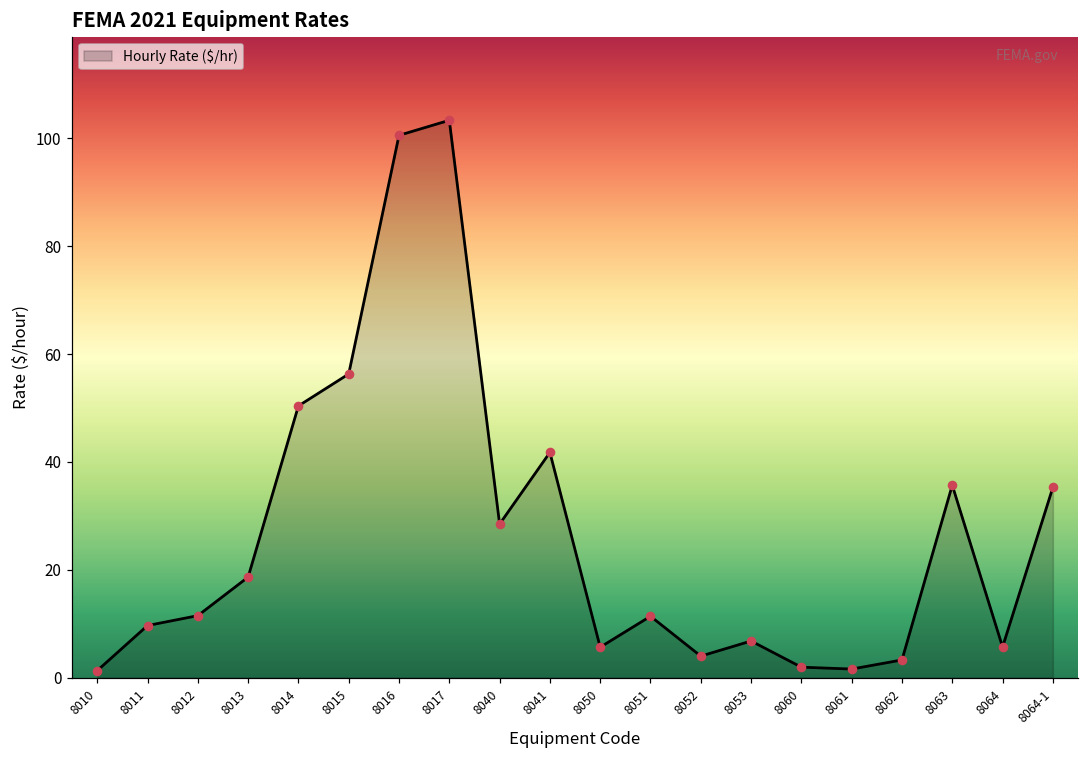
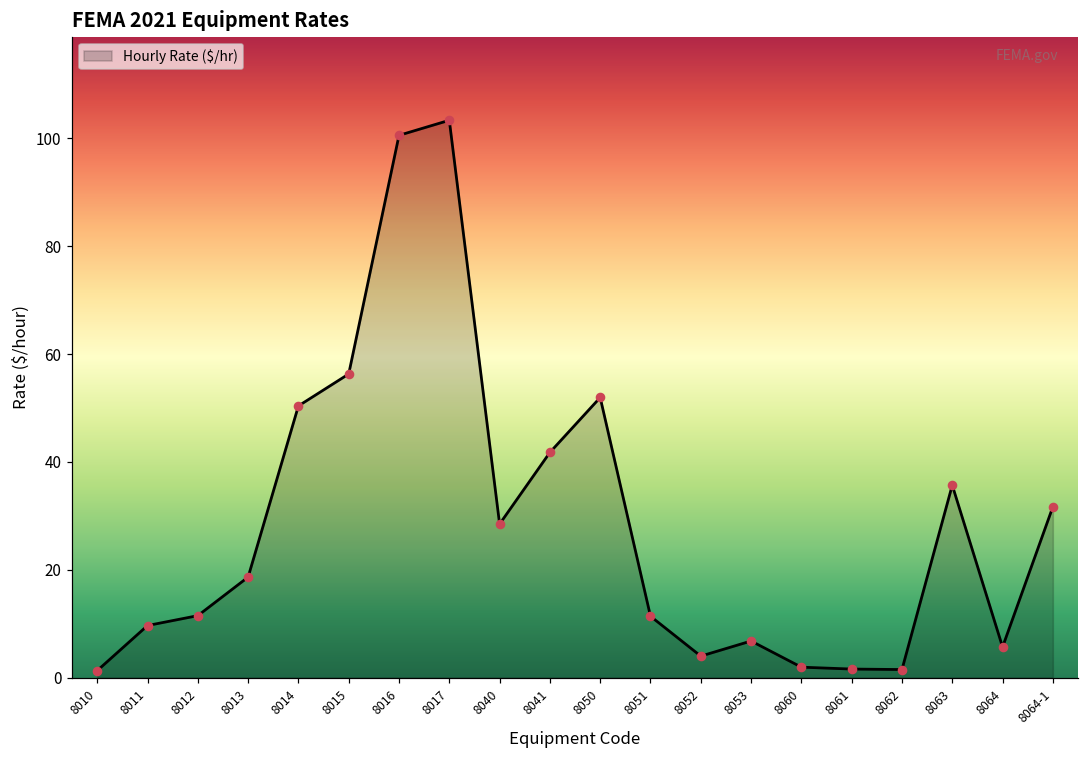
  {
    "8010": 1,
    "8011": 10,
    "8012": 12,
    "8013": 19,
    "8014": 50,
    "8015": 56,
    "8016": 101,
    "8017": 103,
    "8040": 28,
    "8041": 42,
-   "8050": 6,
+   "8050": 52,
    "8051": 11,
    "8052": 4,
    "8053": 7,
    "8060": 2,
    "8061": 2,
-   "8062": 3,
+   "8062": 2,
    "8063": 36,
    "8064": 6,
-   "8064-1": 35
+   "8064-1": 32
  }
